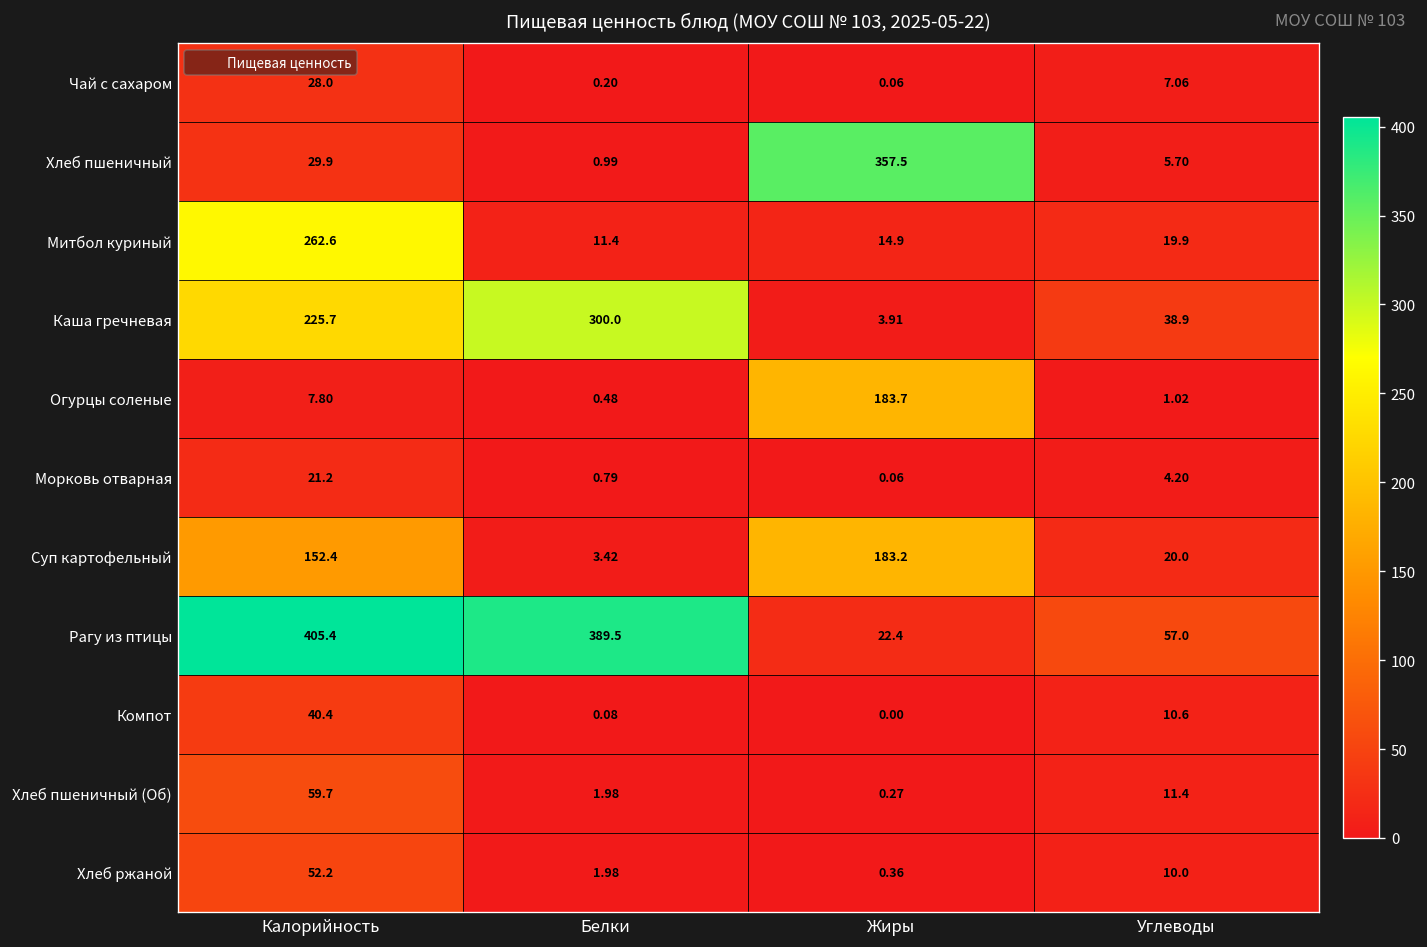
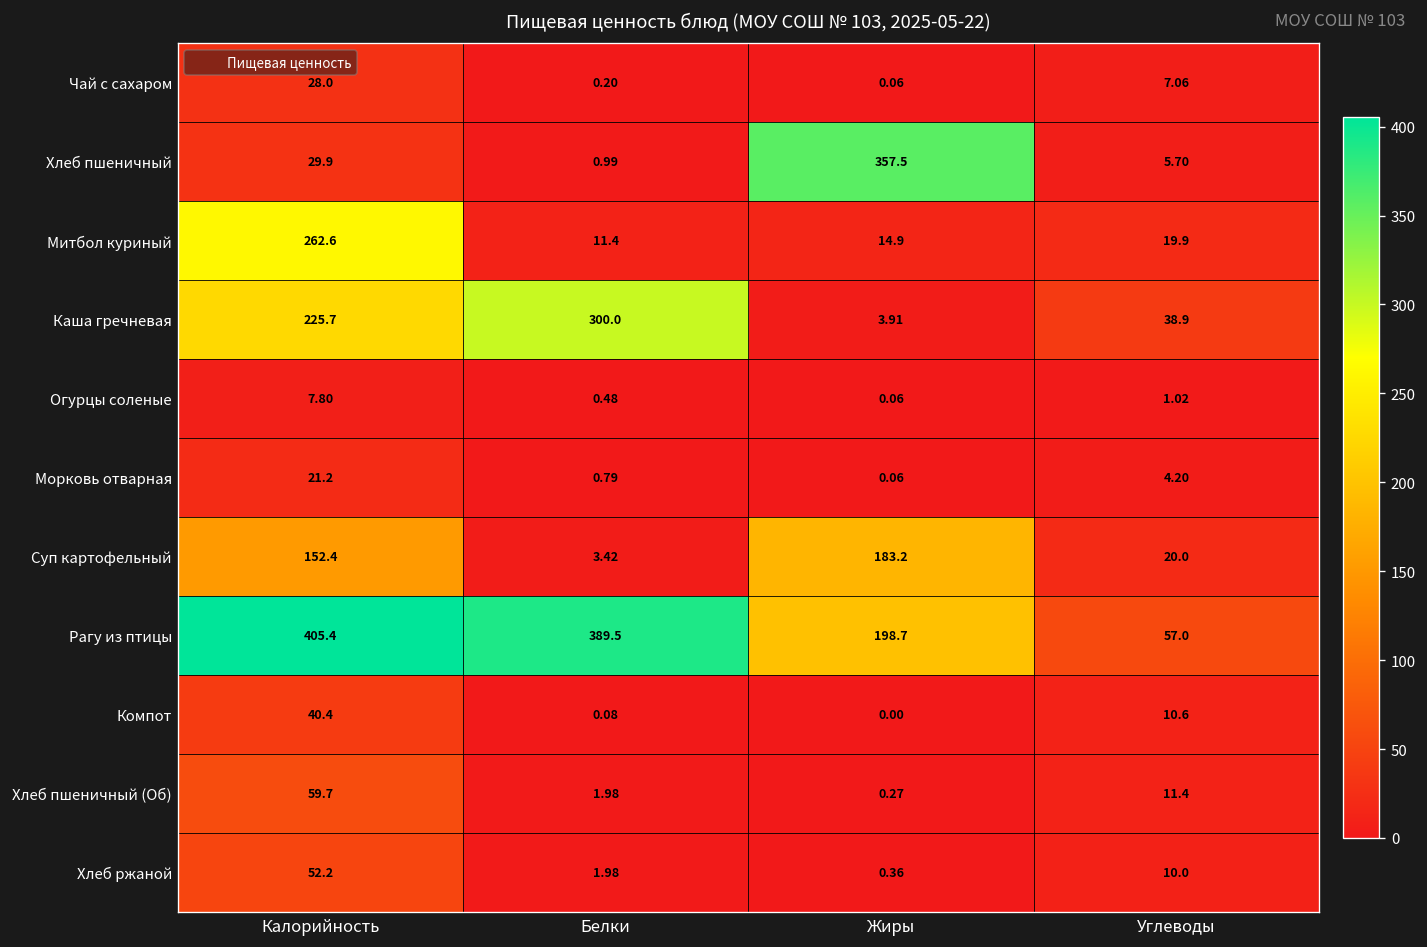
  {
    "Чай с сахаром": {
      "Калорийность": 28.0,
      "Белки": 0.20,
      "Жиры": 0.06,
      "Углеводы": 7.06
    },
    "Хлеб пшеничный": {
      "Калорийность": 29.9,
      "Белки": 0.99,
      "Жиры": 357.5,
      "Углеводы": 5.70
    },
    "Митбол куриный": {
      "Калорийность": 262.6,
      "Белки": 11.4,
      "Жиры": 14.9,
      "Углеводы": 19.9
    },
    "Каша гречневая": {
      "Калорийность": 225.7,
      "Белки": 300.0,
      "Жиры": 3.91,
      "Углеводы": 38.9
    },
    "Огурцы соленые": {
      "Калорийность": 7.80,
      "Белки": 0.48,
-     "Жиры": 183.7,
+     "Жиры": 0.06,
      "Углеводы": 1.02
    },
    "Морковь отварная": {
      "Калорийность": 21.2,
      "Белки": 0.79,
      "Жиры": 0.06,
      "Углеводы": 4.20
    },
    "Суп картофельный": {
      "Калорийность": 152.4,
      "Белки": 3.42,
      "Жиры": 183.2,
      "Углеводы": 20.0
    },
    "Рагу из птицы": {
      "Калорийность": 405.4,
      "Белки": 389.5,
-     "Жиры": 22.4,
+     "Жиры": 198.7,
      "Углеводы": 57.0
    },
    "Компот": {
      "Калорийность": 40.4,
      "Белки": 0.08,
      "Жиры": 0.00,
      "Углеводы": 10.6
    },
    "Хлеб пшеничный (Об)": {
      "Калорийность": 59.7,
      "Белки": 1.98,
      "Жиры": 0.27,
      "Углеводы": 11.4
    },
    "Хлеб ржаной": {
      "Калорийность": 52.2,
      "Белки": 1.98,
      "Жиры": 0.36,
      "Углеводы": 10.0
    }
  }
